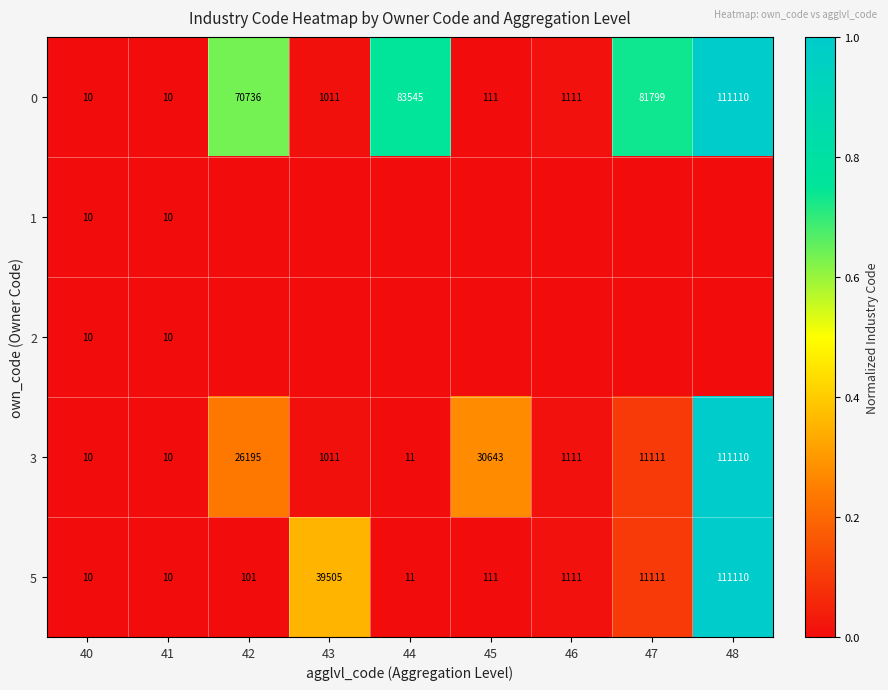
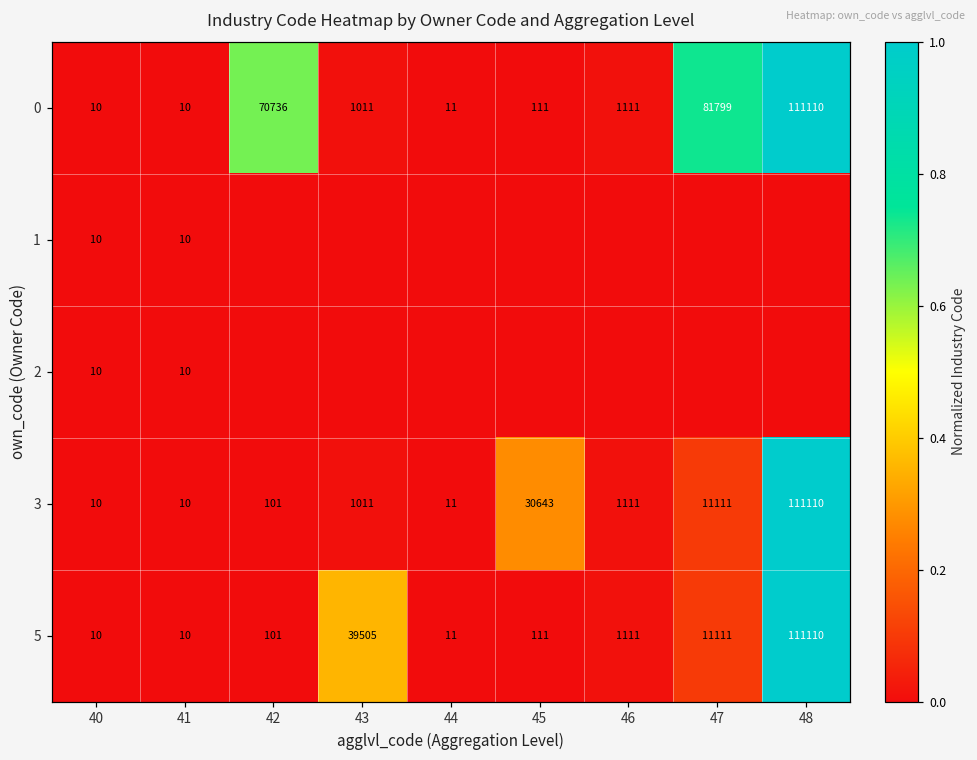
  {
    "0": {
      "40": 10,
      "41": 10,
      "42": 70736,
      "43": 1011,
-     "44": 83545,
+     "44": 11,
      "45": 111,
      "46": 1111,
      "47": 81799,
      "48": 111110
    },
    "1": {
      "40": 10,
      "41": 10
    },
    "2": {
      "40": 10,
      "41": 10
    },
    "3": {
      "40": 10,
      "41": 10,
-     "42": 26195,
+     "42": 101,
      "43": 1011,
      "44": 11,
      "45": 30643,
      "46": 1111,
      "47": 11111,
      "48": 111110
    },
    "5": {
      "40": 10,
      "41": 10,
      "42": 101,
      "43": 39505,
      "44": 11,
      "45": 111,
      "46": 1111,
      "47": 11111,
      "48": 111110
    }
  }
